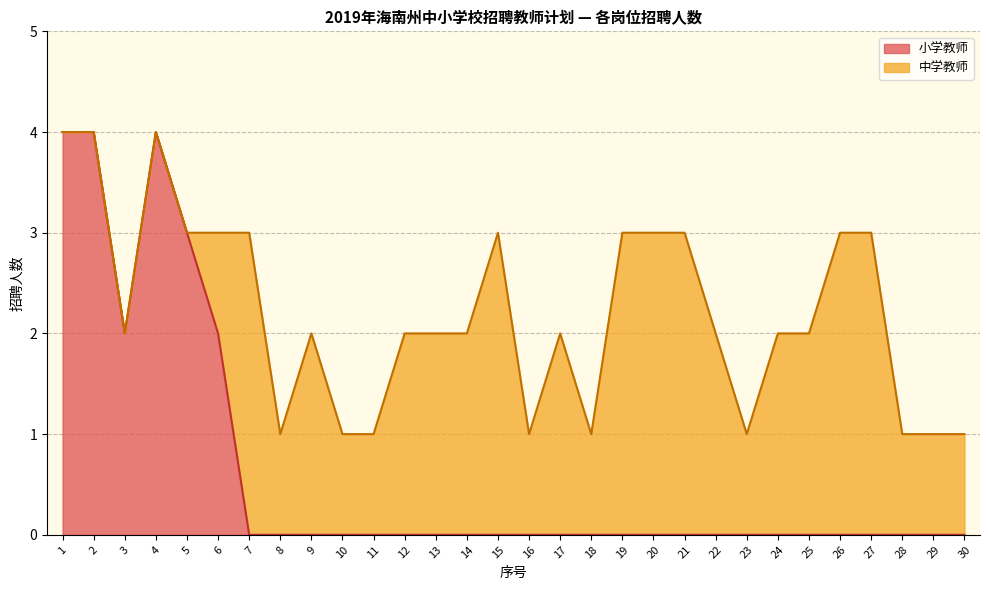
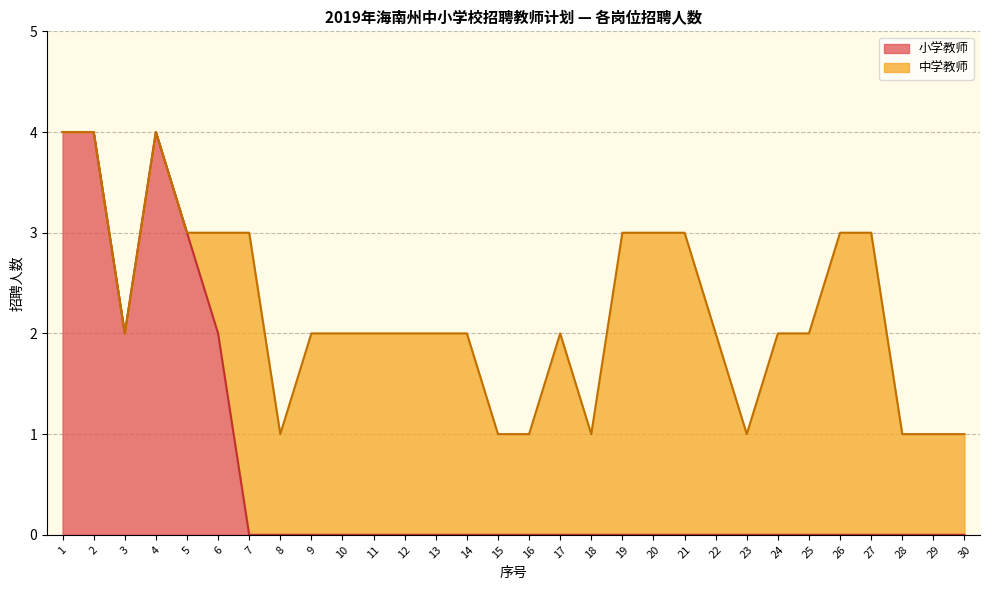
  {
    "小学教师": {
      "6": 2,
      "7": 0,
      "8": 0,
      "9": 0,
      "10": 0,
      "11": 0,
      "12": 0,
      "13": 0,
      "14": 0,
      "15": 0,
      "16": 0,
      "17": 0,
      "18": 0,
      "19": 0,
      "20": 0,
      "21": 0,
      "22": 0,
      "23": 0,
      "24": 0,
      "25": 0,
      "26": 0,
      "27": 0,
      "28": 0,
      "29": 0,
      "30": 0
    },
    "中学教师": {
      "6": 3,
      "7": 3,
      "8": 1,
      "9": 2,
-     "10": 1,
-     "11": 1,
+     "10": 2,
+     "11": 2,
      "12": 2,
      "13": 2,
      "14": 2,
-     "15": 3,
+     "15": 1,
      "16": 1,
      "17": 2,
      "18": 1,
      "19": 3,
      "20": 3,
      "21": 3,
      "22": 2,
      "23": 1,
      "24": 2,
      "25": 2,
      "26": 3,
      "27": 3,
      "28": 1,
      "29": 1,
      "30": 1
    }
  }
